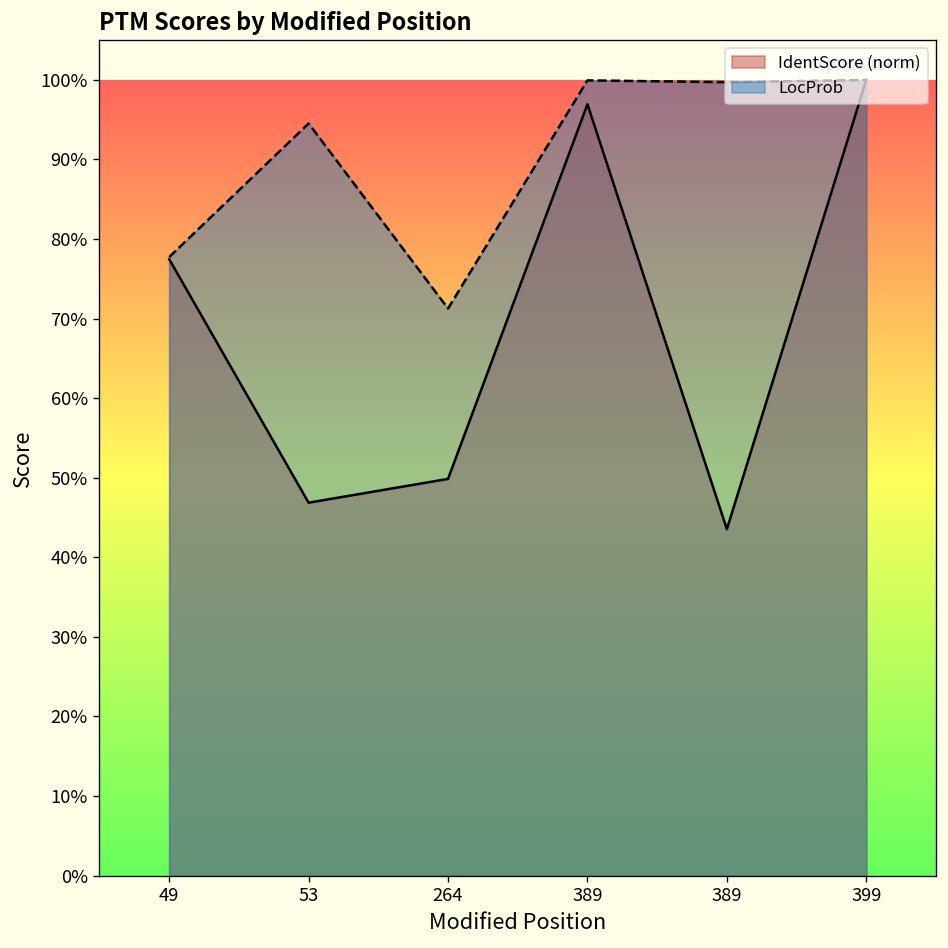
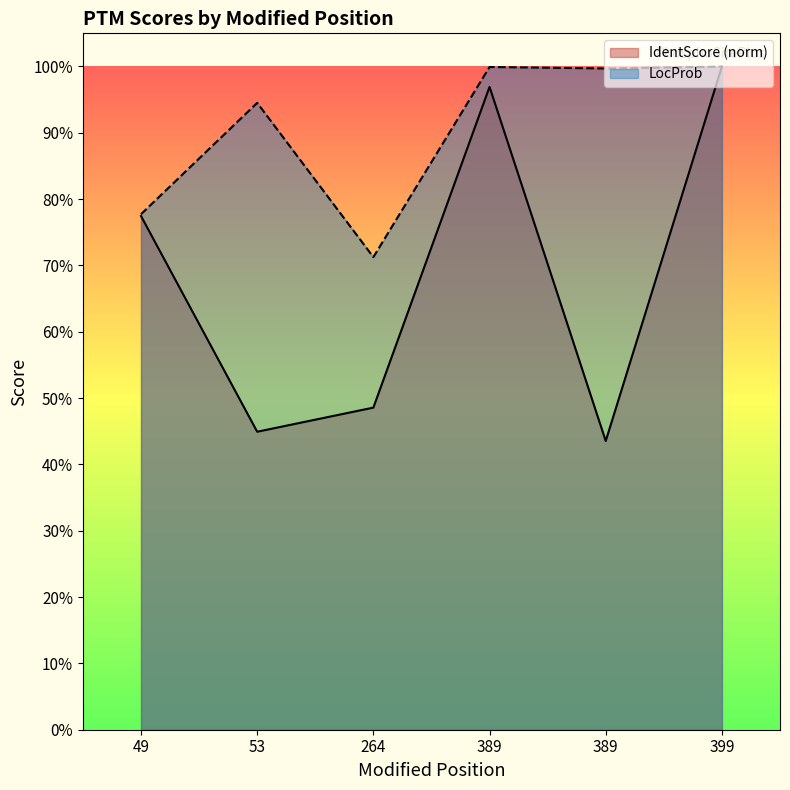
  {
    "IdentScore (norm)": {
-     "53": "47%",
-     "264": "50%"
+     "53": "45%",
+     "264": "49%"
    },
    "LocProb": {
      "53": "95%",
      "264": "71%"
    }
  }
